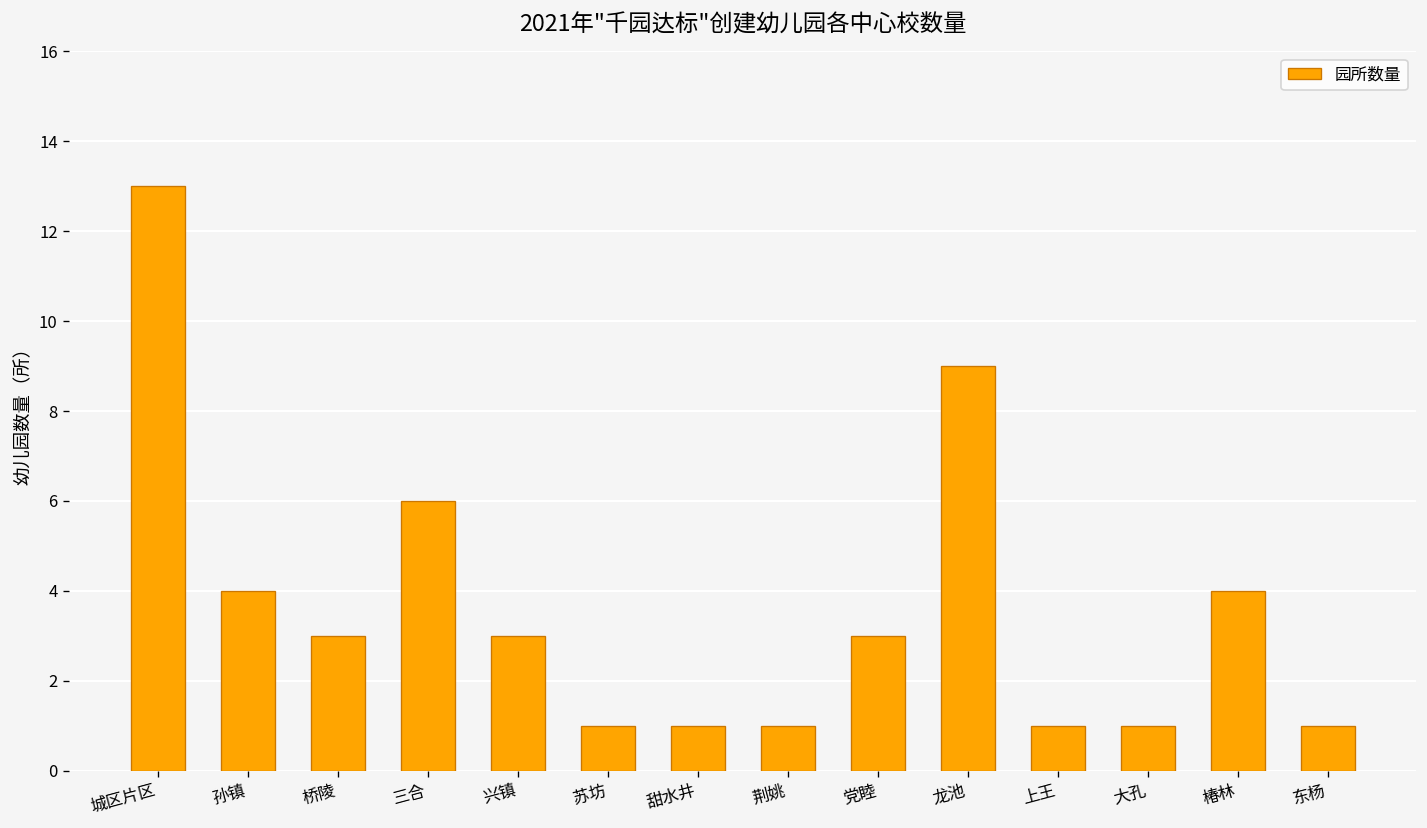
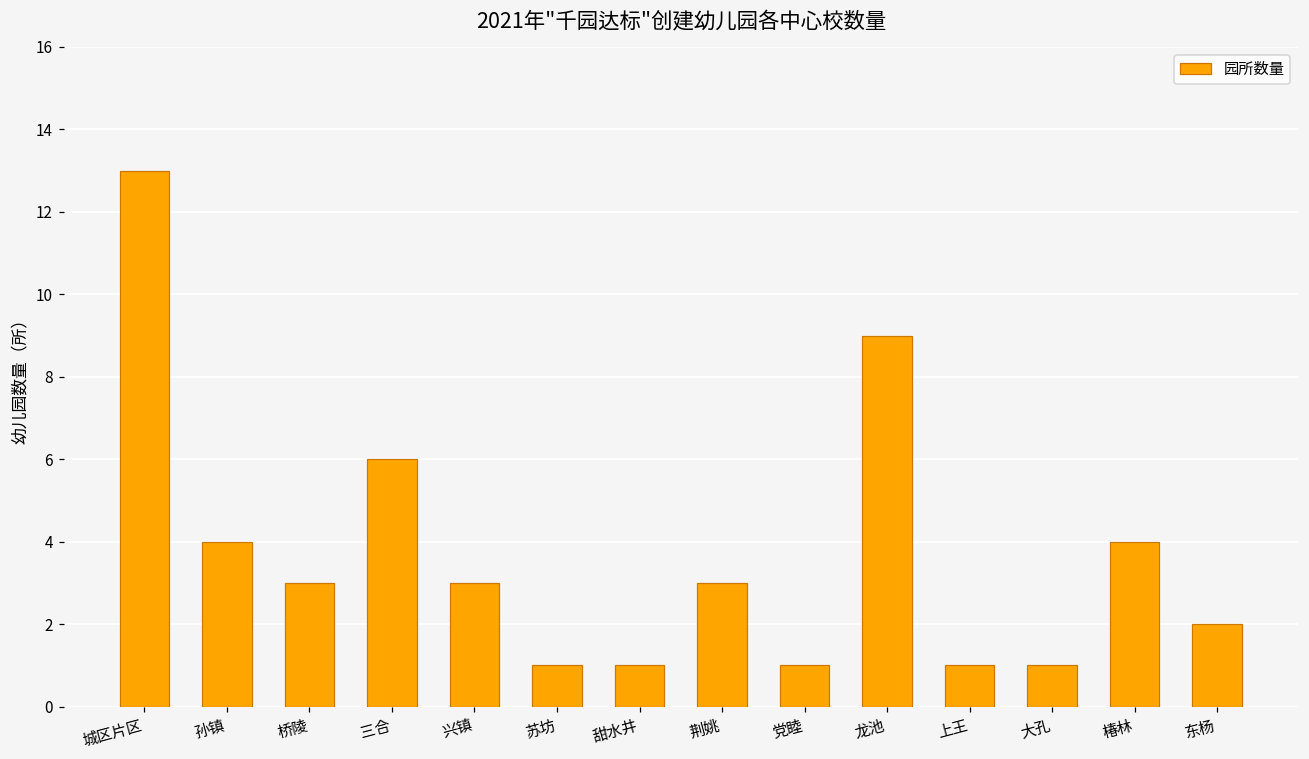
  {
    "城区片区": 13,
    "孙镇": 4,
    "桥陵": 3,
    "三合": 6,
    "兴镇": 3,
    "苏坊": 1,
    "甜水井": 1,
-   "荆姚": 1,
-   "党睦": 3,
+   "荆姚": 3,
+   "党睦": 1,
    "龙池": 9,
    "上王": 1,
    "大孔": 1,
    "椿林": 4,
-   "东杨": 1
+   "东杨": 2
  }
